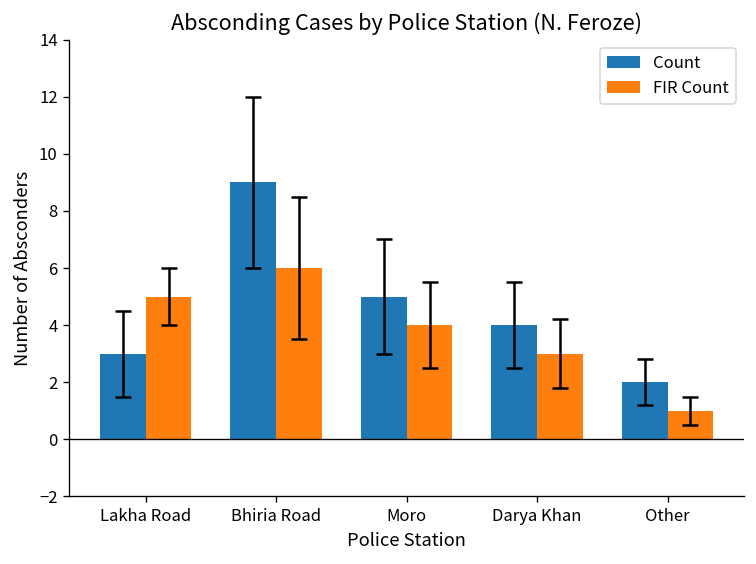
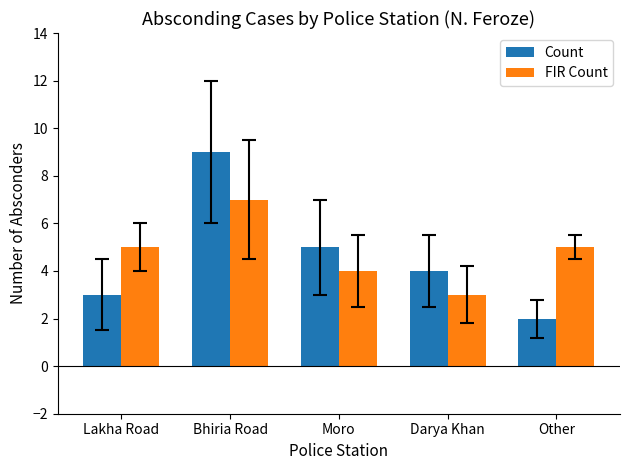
  {
    "FIR Count": {
      "Lakha Road": 5,
-     "Bhiria Road": 6,
+     "Bhiria Road": 7,
      "Moro": 4,
      "Darya Khan": 3,
-     "Other": 1
+     "Other": 5
    }
  }
